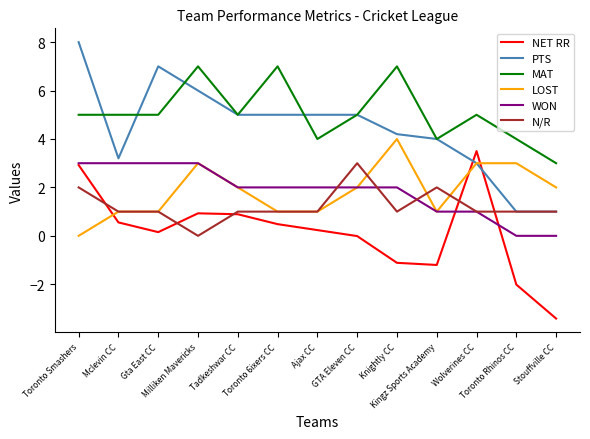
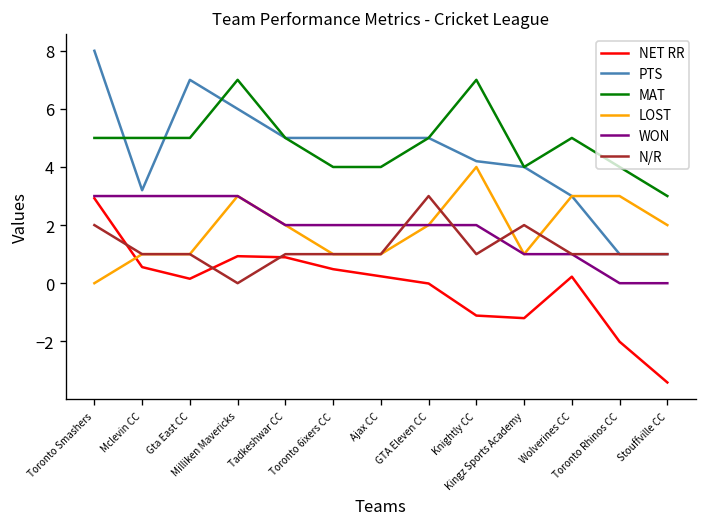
  {
    "NET RR": {
      "Mclevin CC": 0.6,
      "Gta East CC": 0.2,
      "Milliken Mavericks": 0.9,
      "Tadkeshwar CC": 0.9,
      "Toronto 6ixers CC": 0.5,
      "Ajax CC": 0.2,
      "GTA Eleven CC": 0.0,
      "Knightly CC": -1.1,
      "Kingz Sports Academy": -1.2,
-     "Wolverines CC": 3.5,
+     "Wolverines CC": 0.2,
      "Toronto Rhinos CC": -2.0,
      "Stouffville CC": -3.4
    },
    "PTS": {
      "Toronto Smashers": 8.0,
      "Mclevin CC": 3.2,
      "Gta East CC": 7.0,
      "Milliken Mavericks": 6.0,
      "Toronto 6ixers CC": 5.0,
      "Ajax CC": 5.0,
      "Knightly CC": 4.2
    },
    "MAT": {
      "Toronto Smashers": 5,
      "Mclevin CC": 5,
      "Gta East CC": 5,
      "Milliken Mavericks": 7,
-     "Toronto 6ixers CC": 7,
+     "Toronto 6ixers CC": 4,
      "Ajax CC": 4,
      "Knightly CC": 7,
      "Wolverines CC": 5,
      "Toronto Rhinos CC": 4,
      "Stouffville CC": 3
    },
    "LOST": {
      "Toronto Smashers": 0.0,
      "Knightly CC": 4.0,
      "Toronto Rhinos CC": 3.0,
      "Stouffville CC": 2.0
    },
    "WON": {
      "Mclevin CC": 3.0,
      "Gta East CC": 3.0,
      "Toronto 6ixers CC": 2.0,
      "Ajax CC": 2.0,
      "Knightly CC": 2.0,
      "Toronto Rhinos CC": 0.0,
      "Stouffville CC": 0.0
    },
    "N/R": {
      "Toronto Smashers": 2.0,
      "Milliken Mavericks": 0.0,
      "Tadkeshwar CC": 1.0,
      "GTA Eleven CC": 3.0,
      "Knightly CC": 1.0,
      "Kingz Sports Academy": 2.0
    }
  }
